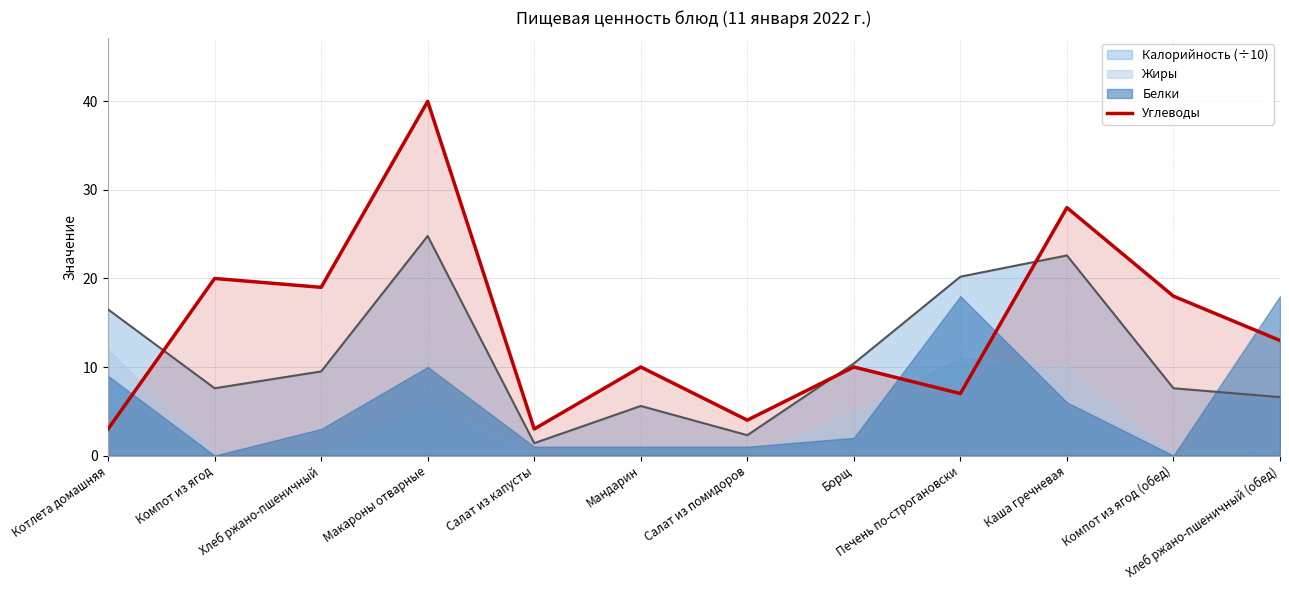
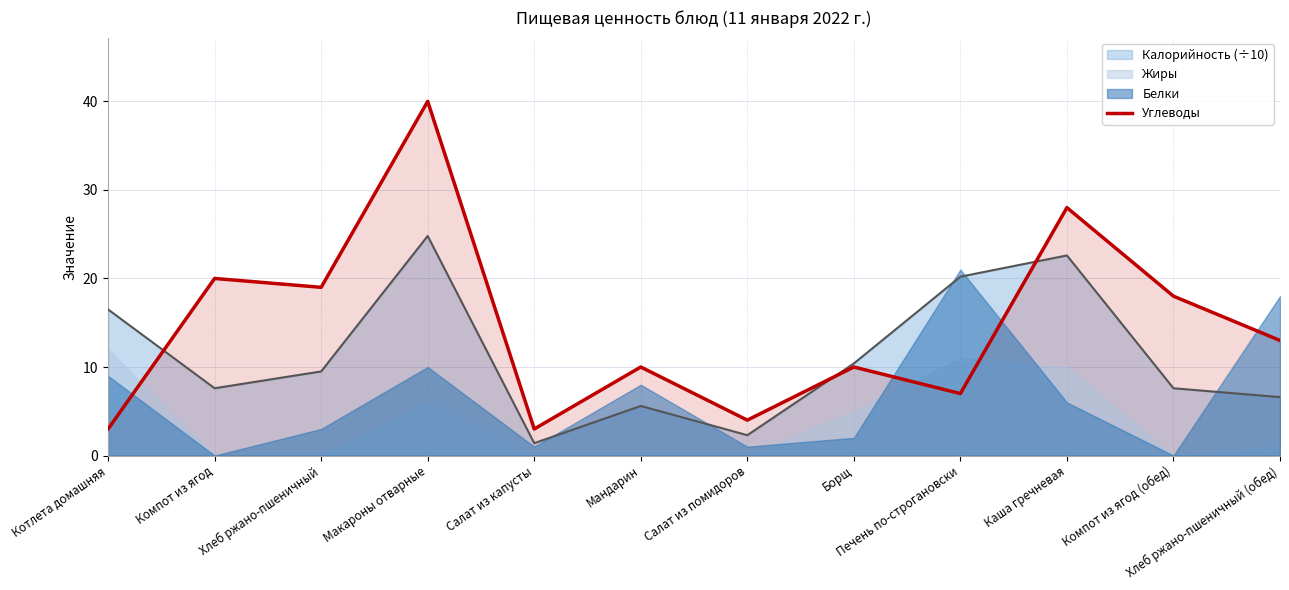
  {
    "Углеводы": {
      "Котлета домашняя": 3,
      "Компот из ягод": 20,
      "Хлеб ржано-пшеничный": 19,
      "Макароны отварные": 40,
      "Салат из капусты": 3,
      "Мандарин": 10,
      "Салат из помидоров": 4,
      "Борщ": 10,
      "Печень по-строгановски": 7,
      "Каша гречневая": 28,
      "Компот из ягод (обед)": 18,
      "Хлеб ржано-пшеничный (обед)": 13
    },
    "Белки": {
      "Котлета домашняя": 9,
      "Хлеб ржано-пшеничный": 3,
      "Макароны отварные": 10,
      "Салат из капусты": 1,
-     "Мандарин": 1,
+     "Мандарин": 8,
      "Салат из помидоров": 1,
      "Борщ": 2,
-     "Печень по-строгановски": 18,
+     "Печень по-строгановски": 21,
      "Каша гречневая": 6,
      "Хлеб ржано-пшеничный (обед)": 18
    }
  }
